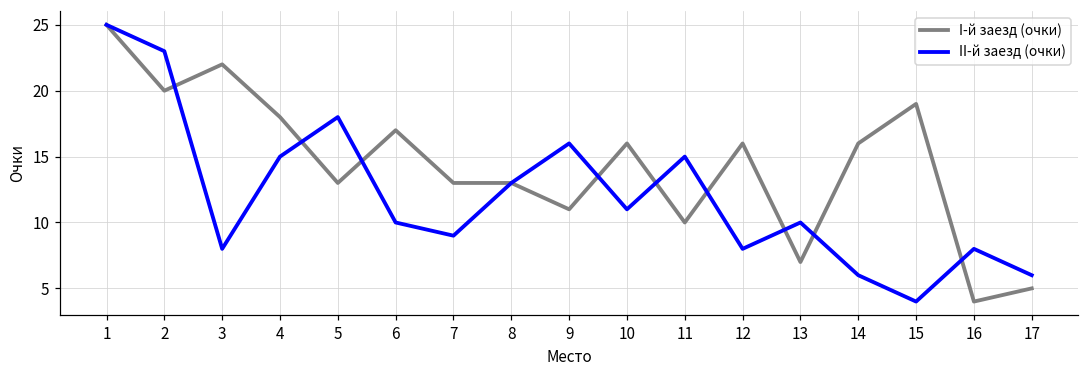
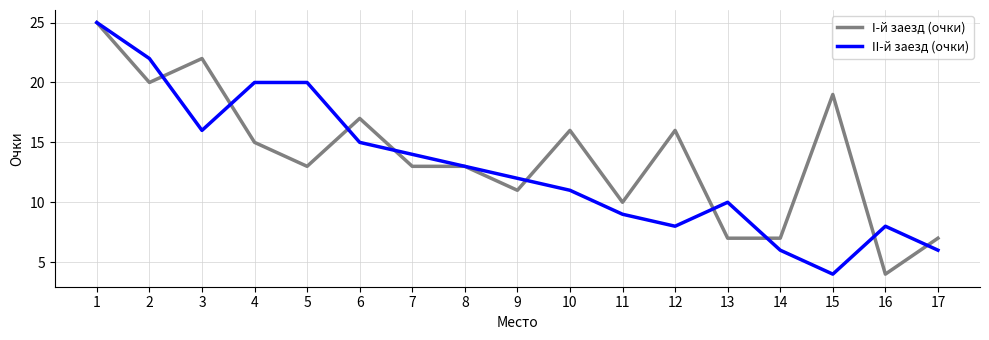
  {
    "I-й заезд (очки)": {
      "2": 20,
      "3": 22,
-     "4": 18,
+     "4": 15,
      "5": 13,
      "6": 17,
      "7": 13,
      "9": 11,
      "10": 16,
      "11": 10,
      "12": 16,
      "13": 7,
-     "14": 16,
+     "14": 7,
      "15": 19,
      "16": 4,
-     "17": 5
+     "17": 7
    },
    "II-й заезд (очки)": {
-     "2": 23,
-     "3": 8,
-     "4": 15,
-     "5": 18,
-     "6": 10,
-     "7": 9,
-     "9": 16,
+     "2": 22,
+     "3": 16,
+     "4": 20,
+     "5": 20,
+     "6": 15,
+     "7": 14,
+     "9": 12,
      "10": 11,
-     "11": 15,
+     "11": 9,
      "12": 8,
      "13": 10,
      "14": 6,
      "15": 4,
      "16": 8,
      "17": 6
    }
  }
